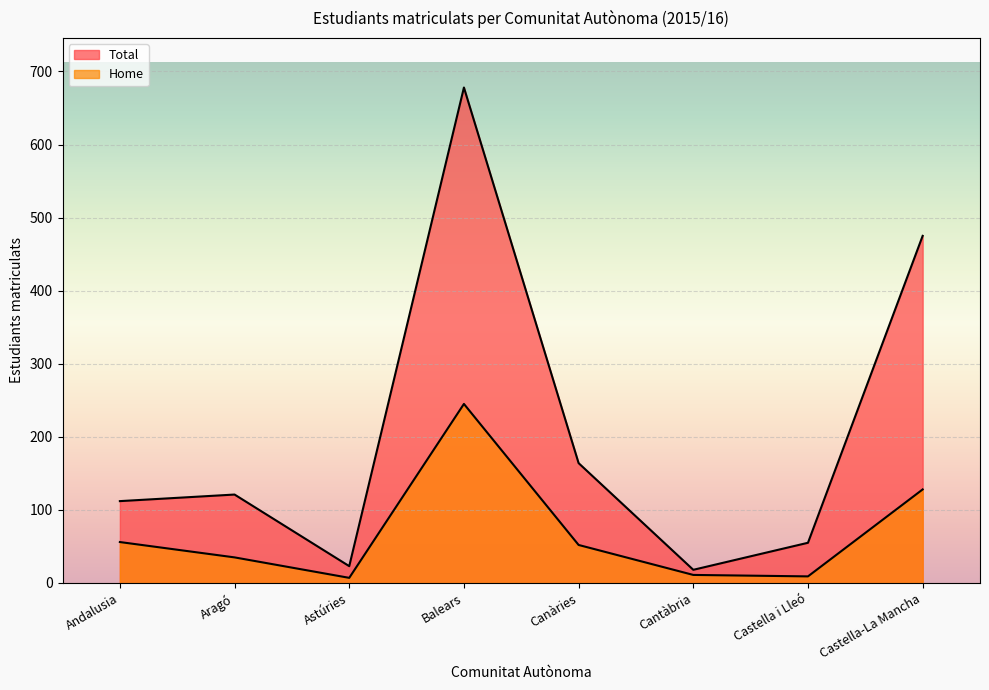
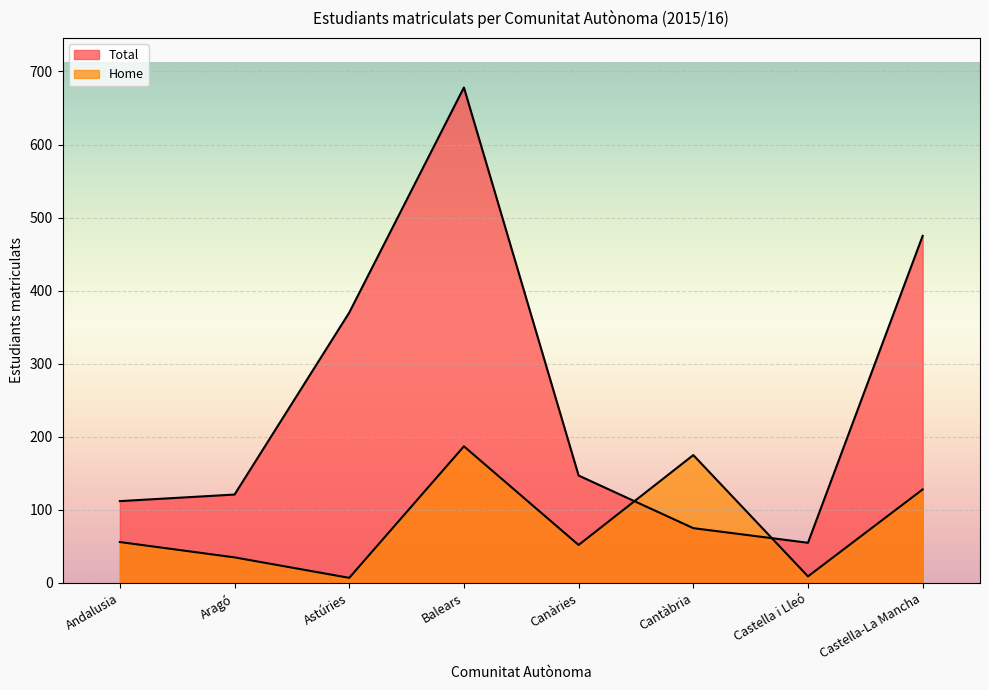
  {
    "Total": {
      "Andalusia": 110,
      "Aragó": 120,
-     "Astúries": 20,
+     "Astúries": 370,
      "Balears": 680,
-     "Canàries": 160,
-     "Cantàbria": 20,
+     "Canàries": 150,
+     "Cantàbria": 80,
      "Castella i Lleó": 60,
      "Castella-La Mancha": 480
    },
    "Home": {
      "Andalusia": 60,
      "Aragó": 40,
      "Astúries": 10,
-     "Balears": 250,
+     "Balears": 190,
      "Canàries": 50,
-     "Cantàbria": 10,
+     "Cantàbria": 180,
      "Castella i Lleó": 10,
      "Castella-La Mancha": 130
    }
  }
